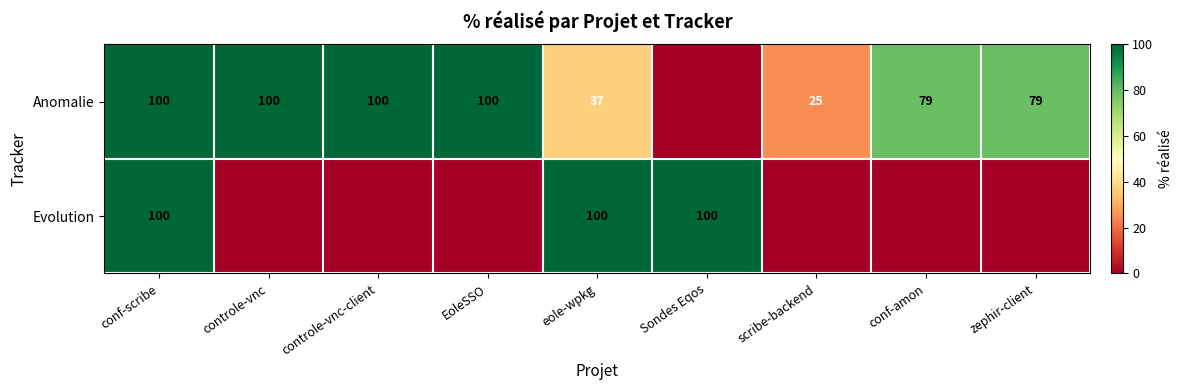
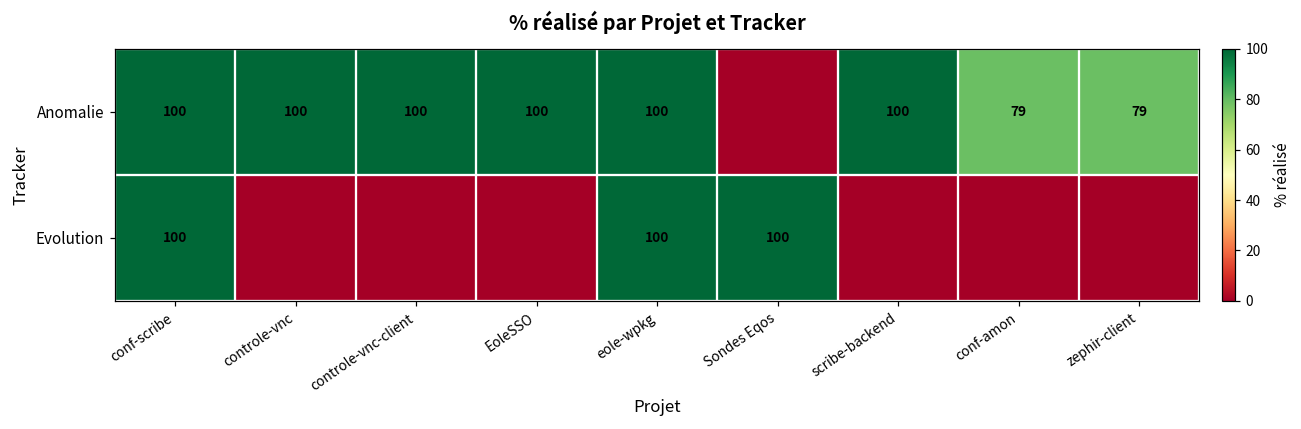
  {
    "Anomalie": {
      "conf-scribe": 100,
      "controle-vnc": 100,
      "controle-vnc-client": 100,
      "EoleSSO": 100,
-     "eole-wpkg": 37,
-     "scribe-backend": 25,
+     "eole-wpkg": 100,
+     "scribe-backend": 100,
      "conf-amon": 79,
      "zephir-client": 79
    },
    "Evolution": {
      "conf-scribe": 100,
      "eole-wpkg": 100,
      "Sondes Eqos": 100
    }
  }
